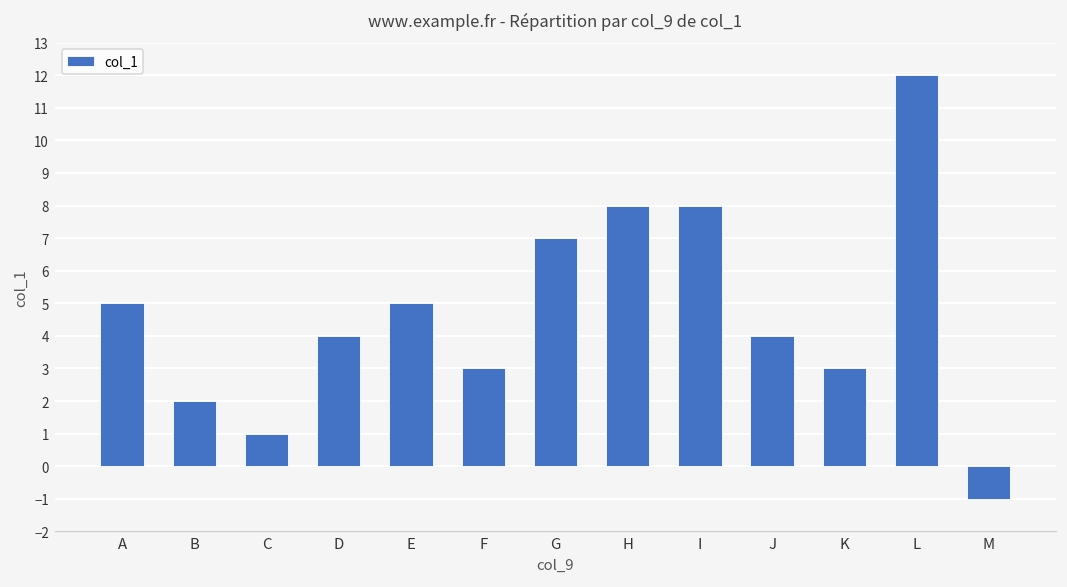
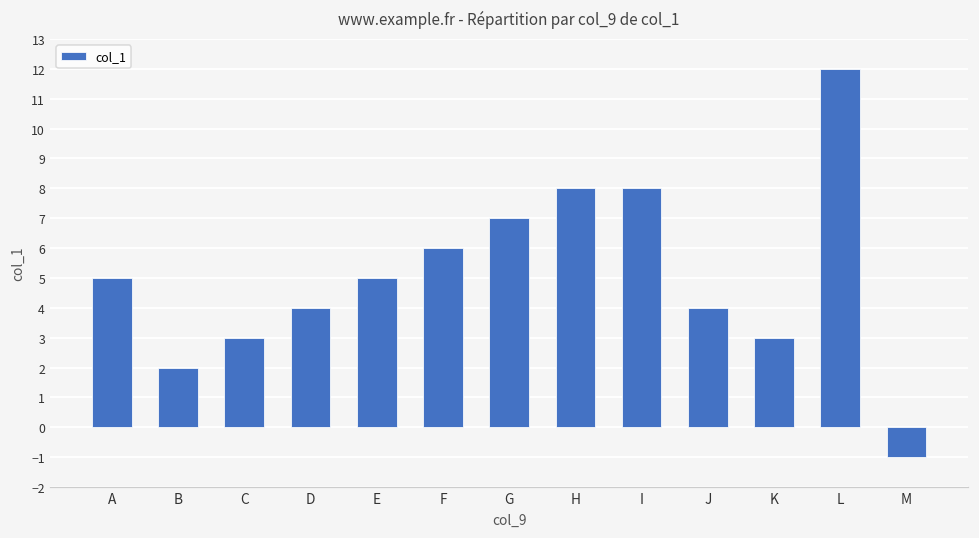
  {
    "A": 5,
    "B": 2,
-   "C": 1,
+   "C": 3,
    "D": 4,
    "E": 5,
-   "F": 3,
+   "F": 6,
    "G": 7,
    "H": 8,
    "I": 8,
    "J": 4,
    "K": 3,
    "L": 12,
    "M": -1
  }
